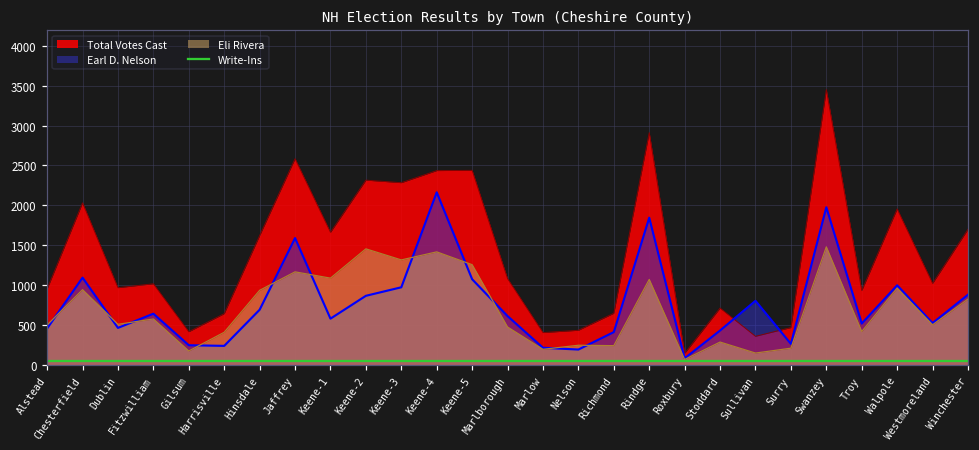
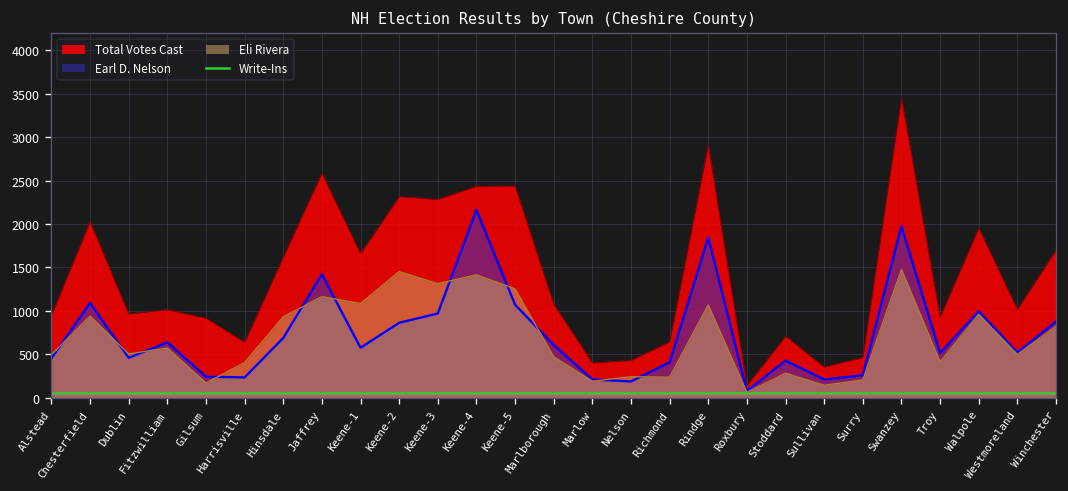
  {
    "Total Votes Cast": {
      "Alstead": 1000,
      "Chesterfield": 2000,
      "Dublin": 1000,
      "Fitzwilliam": 1000,
-     "Gilsum": 400,
+     "Gilsum": 900,
      "Harrisville": 600,
      "Hinsdale": 1600,
      "Jaffrey": 2600,
      "Keene-1": 1700,
      "Keene-2": 2300,
      "Keene-3": 2300,
      "Keene-4": 2400,
      "Keene-5": 2400,
      "Marlborough": 1100,
      "Marlow": 400,
      "Nelson": 400,
      "Richmond": 600,
      "Rindge": 2900,
      "Roxbury": 100,
      "Stoddard": 700,
      "Sullivan": 400,
      "Surry": 500,
      "Swanzey": 3500,
      "Troy": 900,
      "Walpole": 2000,
      "Westmoreland": 1000,
      "Winchester": 1700
    },
    "Earl D. Nelson": {
      "Alstead": 500,
      "Chesterfield": 1100,
      "Dublin": 500,
      "Fitzwilliam": 600,
      "Gilsum": 200,
      "Harrisville": 200,
      "Hinsdale": 700,
-     "Jaffrey": 1600,
+     "Jaffrey": 1400,
      "Keene-1": 600,
      "Keene-2": 900,
      "Keene-3": 1000,
      "Keene-4": 2200,
      "Keene-5": 1100,
      "Marlborough": 600,
      "Nelson": 200,
      "Richmond": 400,
      "Rindge": 1800,
      "Stoddard": 400,
-     "Sullivan": 800,
+     "Sullivan": 200,
      "Surry": 300,
      "Swanzey": 2000,
      "Troy": 500,
      "Winchester": 900
    },
    "Eli Rivera": {
      "Alstead": 500,
      "Chesterfield": 900,
      "Dublin": 500,
      "Fitzwilliam": 600,
      "Gilsum": 200,
      "Harrisville": 400,
      "Hinsdale": 900,
      "Jaffrey": 1200,
      "Keene-1": 1100,
      "Keene-2": 1500,
      "Keene-3": 1300,
      "Keene-4": 1400,
      "Keene-5": 1300,
      "Marlborough": 500,
      "Nelson": 200,
      "Richmond": 200,
      "Rindge": 1100,
      "Stoddard": 300,
      "Sullivan": 100,
      "Surry": 200,
      "Swanzey": 1500,
      "Troy": 400,
      "Winchester": 800
    },
    "Write-Ins": {
      "Alstead": 100,
      "Chesterfield": 100,
      "Dublin": 100,
      "Fitzwilliam": 100,
      "Gilsum": 100,
      "Harrisville": 100,
      "Hinsdale": 100,
      "Jaffrey": 100,
      "Keene-1": 100,
      "Keene-2": 100,
      "Keene-3": 100,
      "Keene-4": 100,
      "Keene-5": 100,
      "Marlborough": 100,
      "Marlow": 100,
      "Nelson": 100,
      "Richmond": 100,
      "Rindge": 100,
      "Stoddard": 100,
      "Sullivan": 100,
      "Surry": 100,
      "Swanzey": 100,
      "Troy": 100,
      "Walpole": 100,
      "Westmoreland": 100,
      "Winchester": 100
    }
  }
